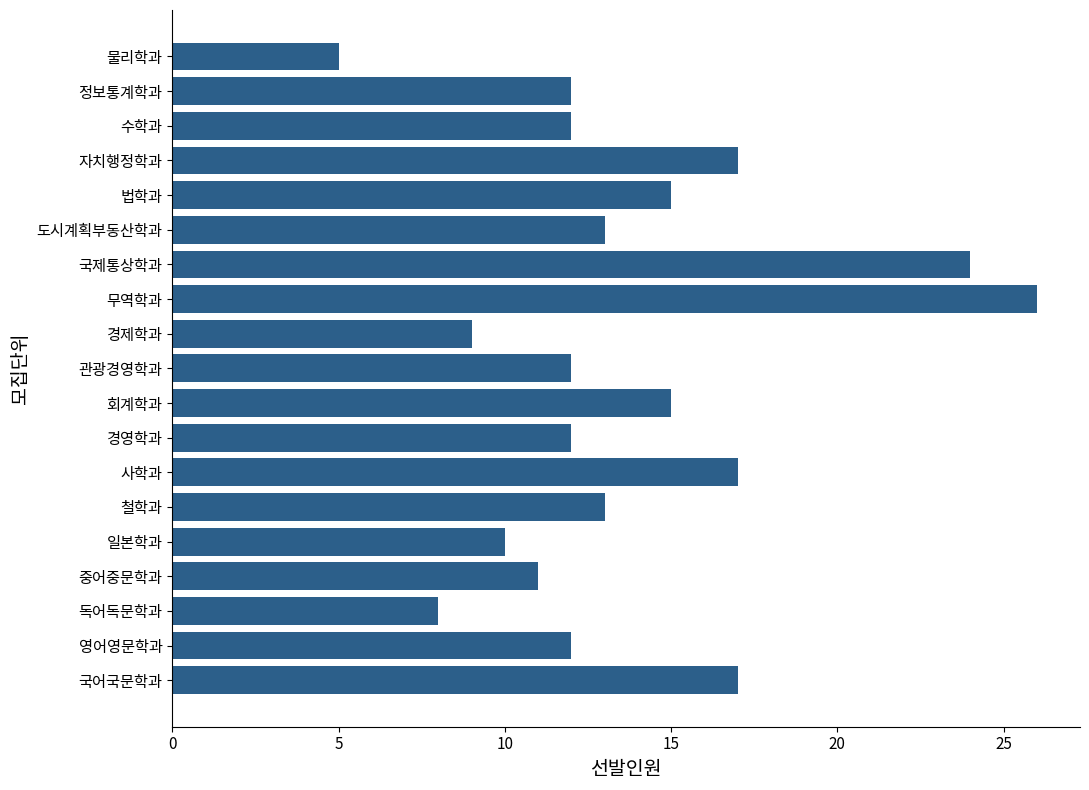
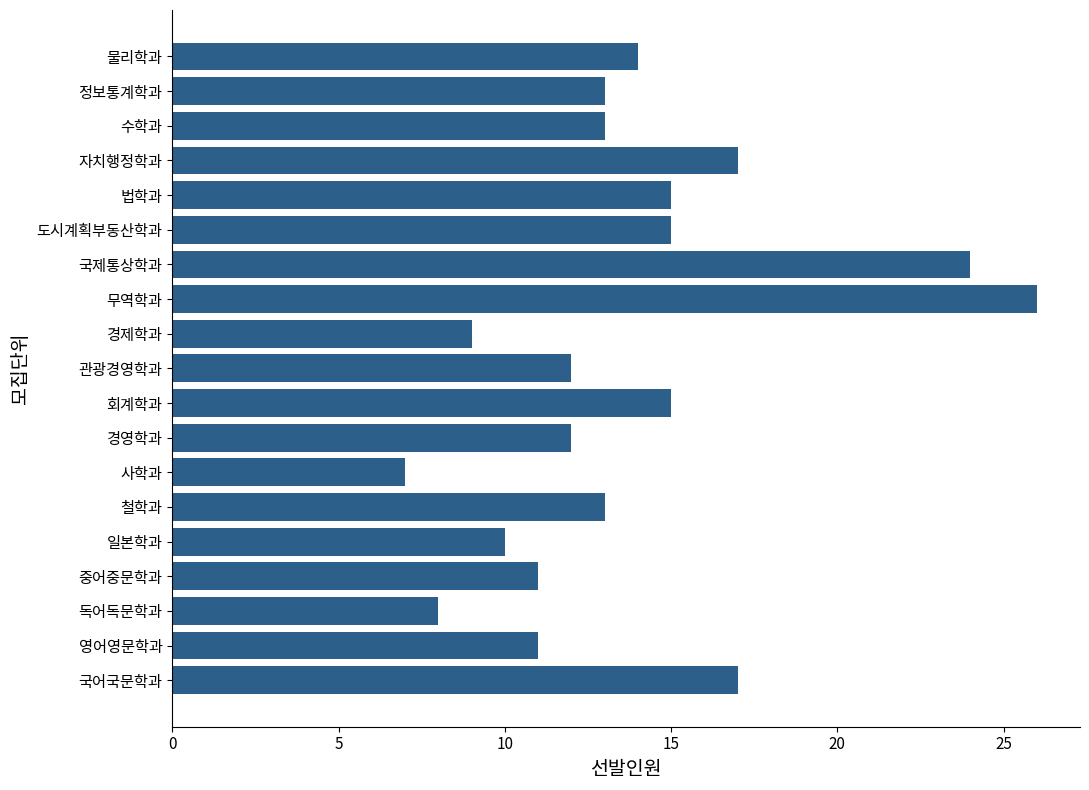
  {
-   "물리학과": 5,
-   "정보통계학과": 12,
-   "수학과": 12,
+   "물리학과": 14,
+   "정보통계학과": 13,
+   "수학과": 13,
    "자치행정학과": 17,
    "법학과": 15,
-   "도시계획부동산학과": 13,
+   "도시계획부동산학과": 15,
    "국제통상학과": 24,
    "무역학과": 26,
    "경제학과": 9,
    "관광경영학과": 12,
    "회계학과": 15,
    "경영학과": 12,
-   "사학과": 17,
+   "사학과": 7,
    "철학과": 13,
    "일본학과": 10,
    "중어중문학과": 11,
    "독어독문학과": 8,
-   "영어영문학과": 12,
+   "영어영문학과": 11,
    "국어국문학과": 17
  }
